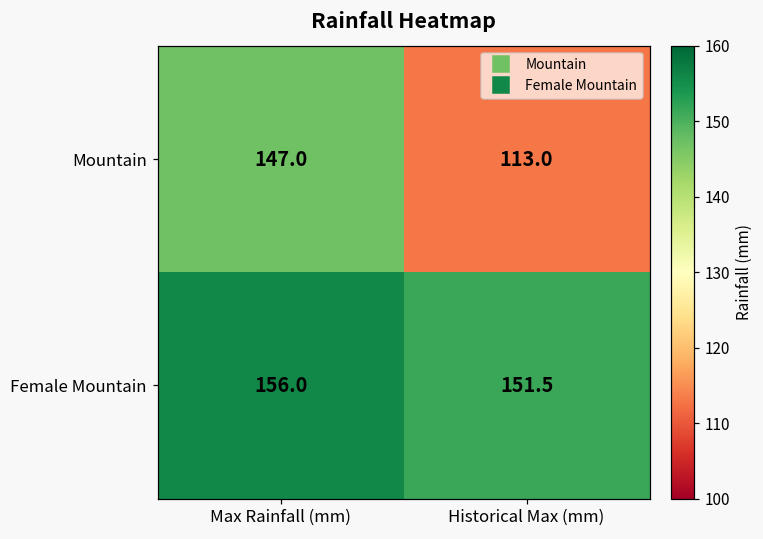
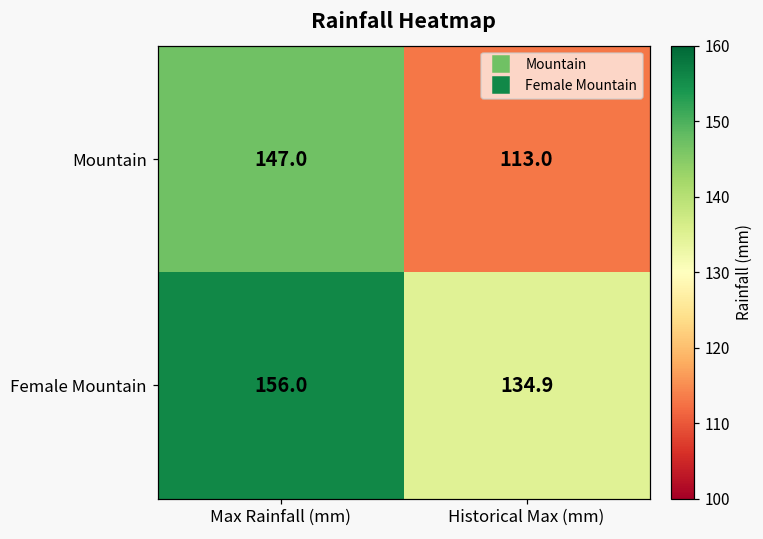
  {
    "Mountain": {
      "Max Rainfall (mm)": 147.0,
      "Historical Max (mm)": 113.0
    },
    "Female Mountain": {
      "Max Rainfall (mm)": 156.0,
-     "Historical Max (mm)": 151.5
+     "Historical Max (mm)": 134.9
    }
  }
